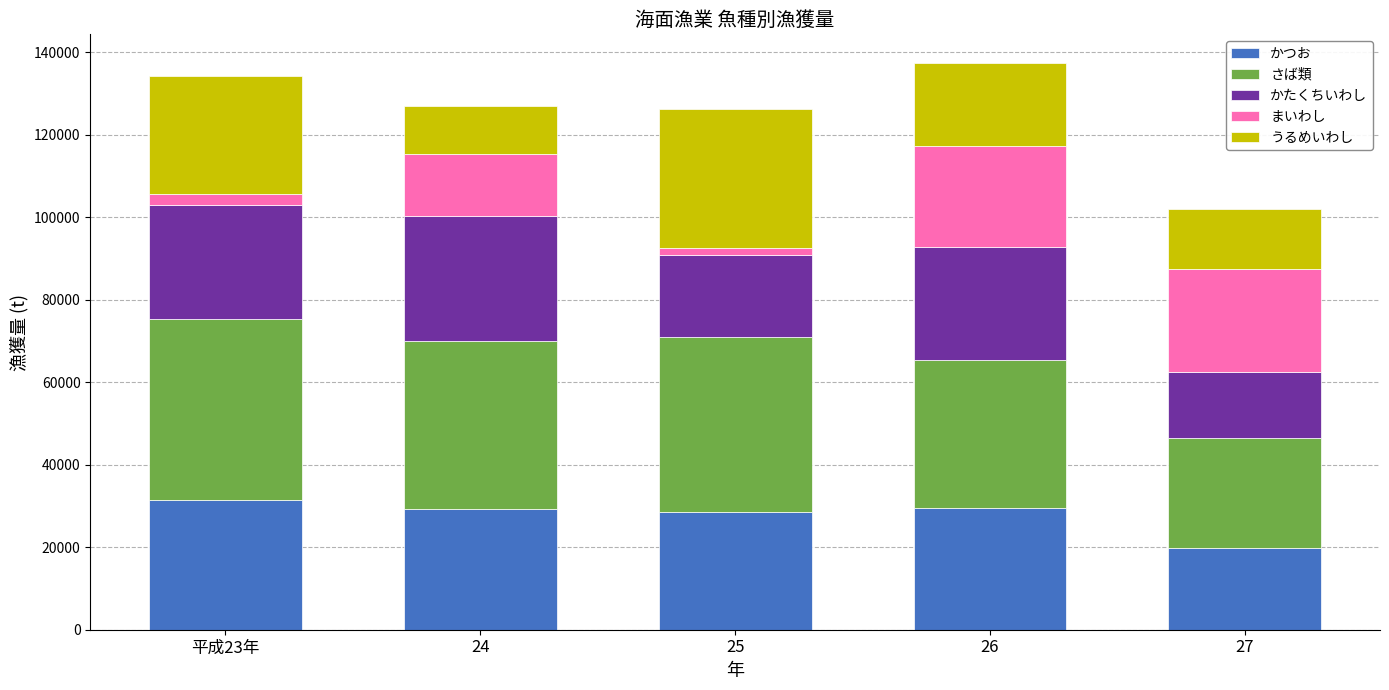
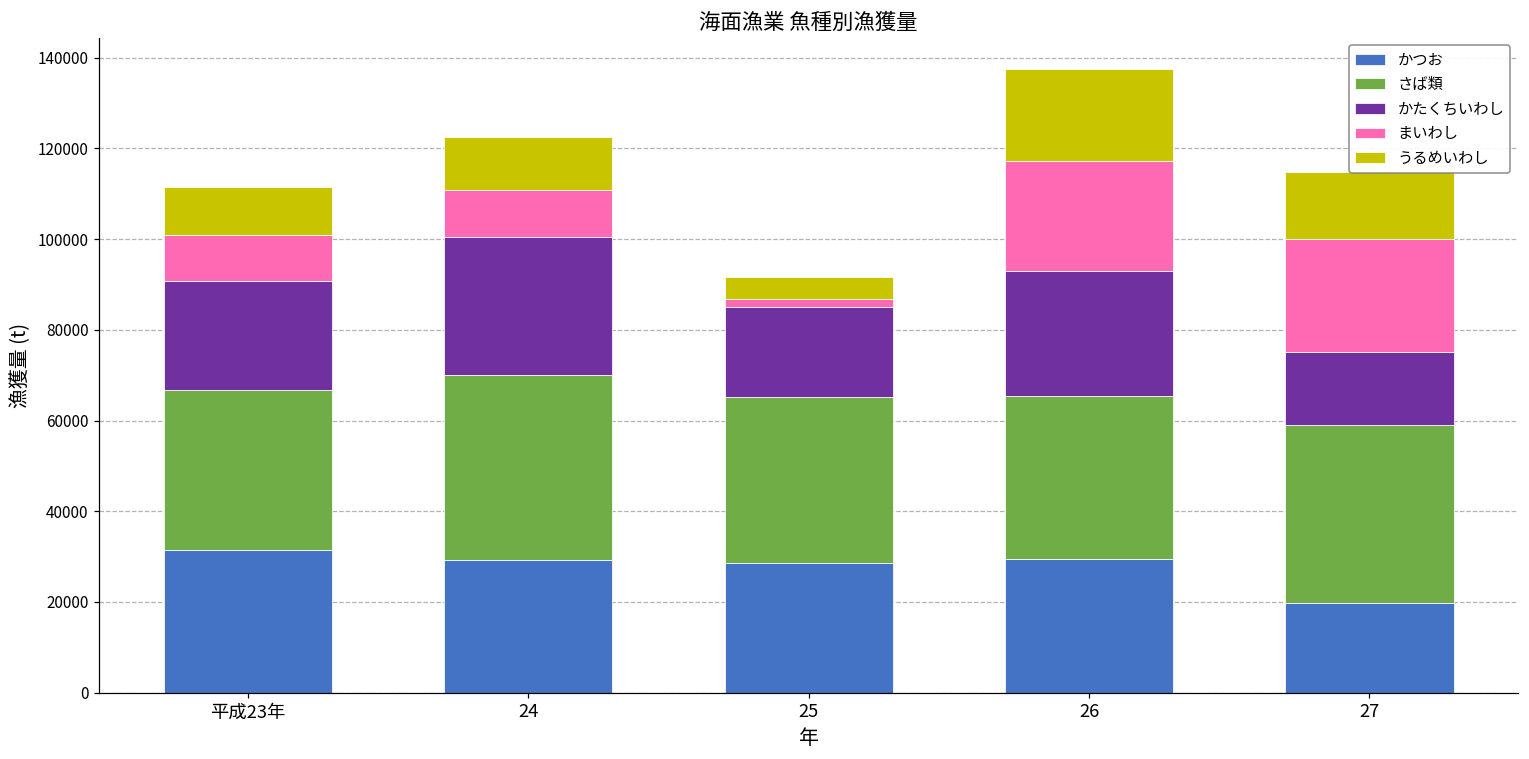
  {
    "かつお": {
      "平成23年": 31000,
      "24": 29000,
      "25": 29000,
      "26": 30000,
      "27": 20000
    },
    "さば類": {
-     "平成23年": 44000,
+     "平成23年": 35000,
      "24": 41000,
-     "25": 43000,
+     "25": 37000,
      "26": 36000,
-     "27": 27000
+     "27": 39000
    },
    "かたくちいわし": {
-     "平成23年": 28000,
+     "平成23年": 24000,
      "24": 30000,
      "25": 20000,
      "26": 28000,
      "27": 16000
    },
    "まいわし": {
-     "平成23年": 3000,
-     "24": 15000,
+     "平成23年": 10000,
+     "24": 11000,
      "25": 2000,
      "26": 24000,
      "27": 25000
    },
    "うるめいわし": {
-     "平成23年": 29000,
+     "平成23年": 11000,
      "24": 12000,
-     "25": 34000,
+     "25": 5000,
      "26": 20000,
      "27": 15000
    }
  }
